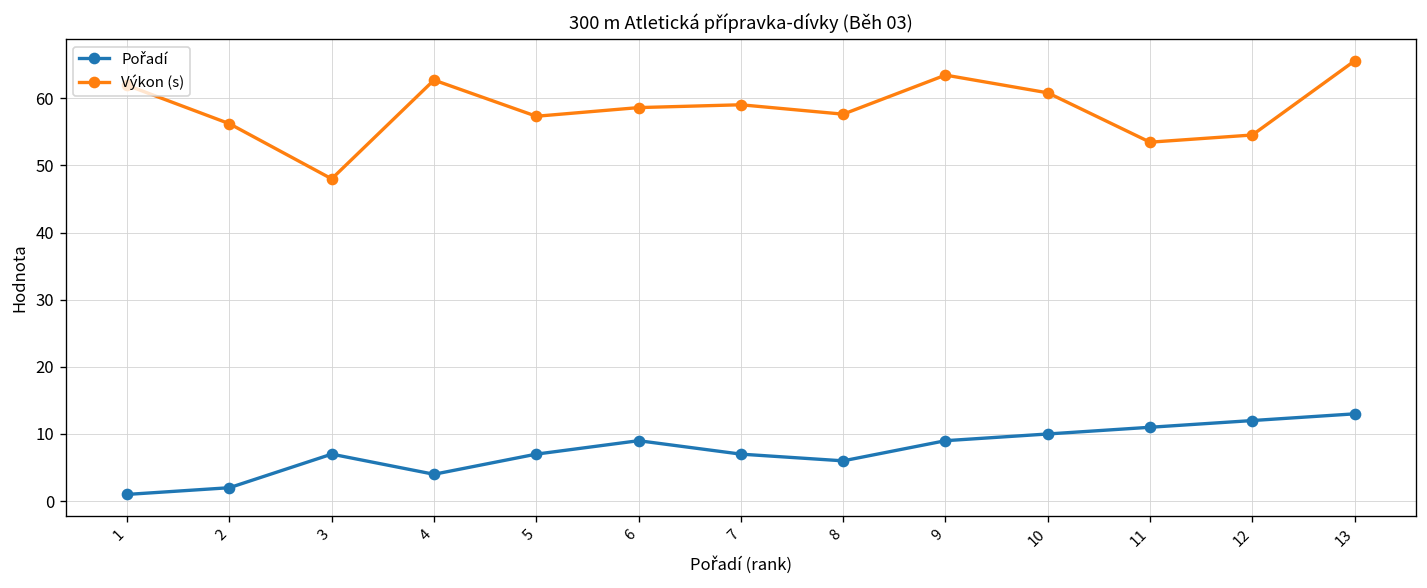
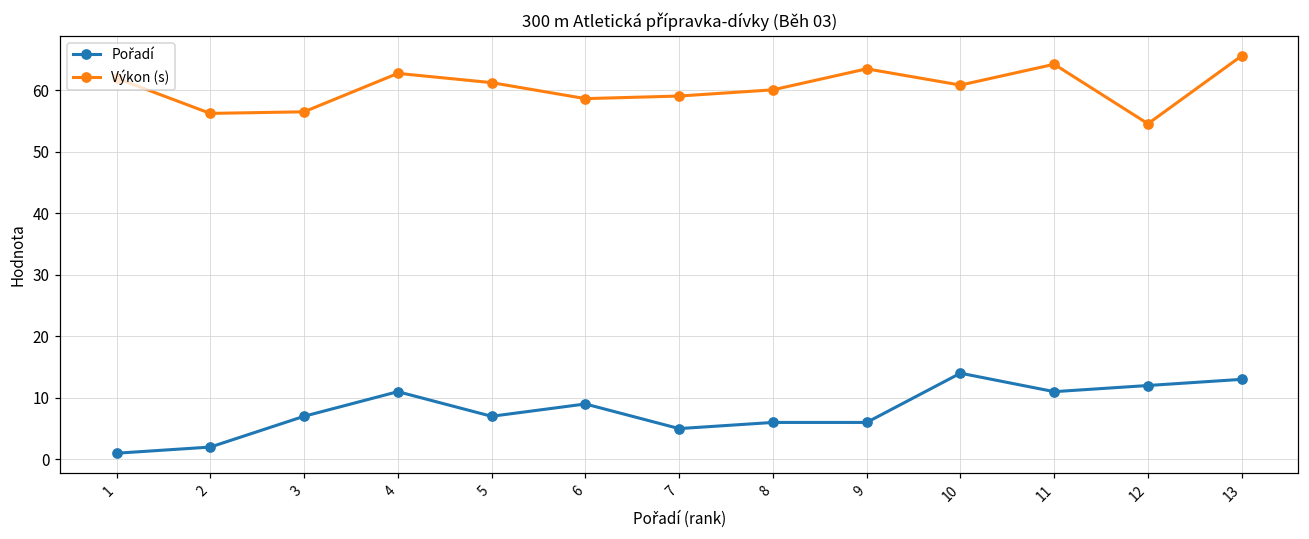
  {
    "Pořadí": {
      "1": 1,
      "2": 2,
      "3": 7,
-     "4": 4,
+     "4": 11,
      "5": 7,
      "6": 9,
-     "7": 7,
+     "7": 5,
      "8": 6,
-     "9": 9,
-     "10": 10,
+     "9": 6,
+     "10": 14,
      "11": 11,
      "12": 12,
      "13": 13
    },
    "Výkon (s)": {
      "2": 56,
-     "3": 48,
+     "3": 56,
      "4": 63,
-     "5": 57,
+     "5": 61,
      "6": 59,
      "7": 59,
-     "8": 58,
+     "8": 60,
      "9": 63,
      "10": 61,
-     "11": 53,
+     "11": 64,
      "12": 55,
      "13": 66
    }
  }
